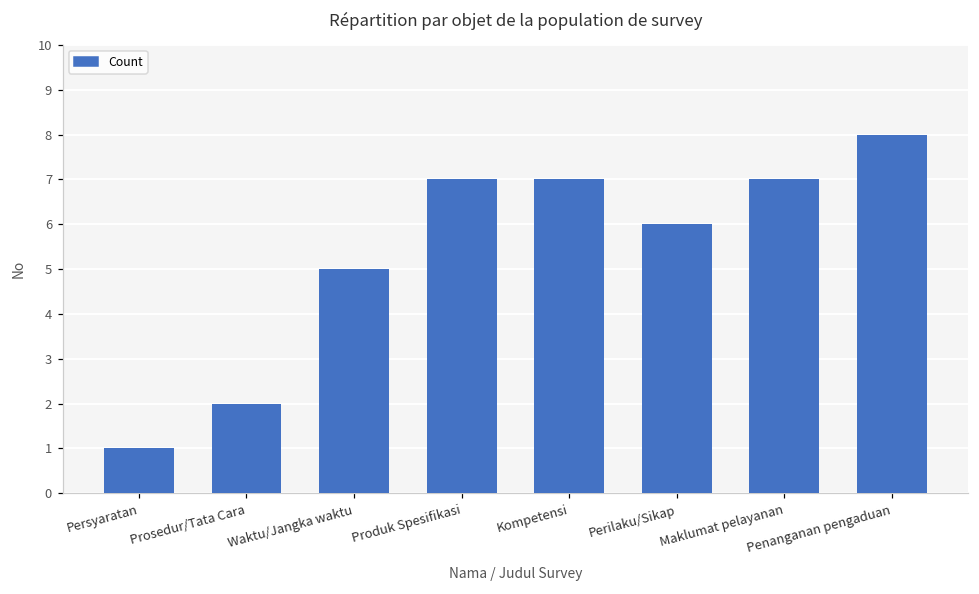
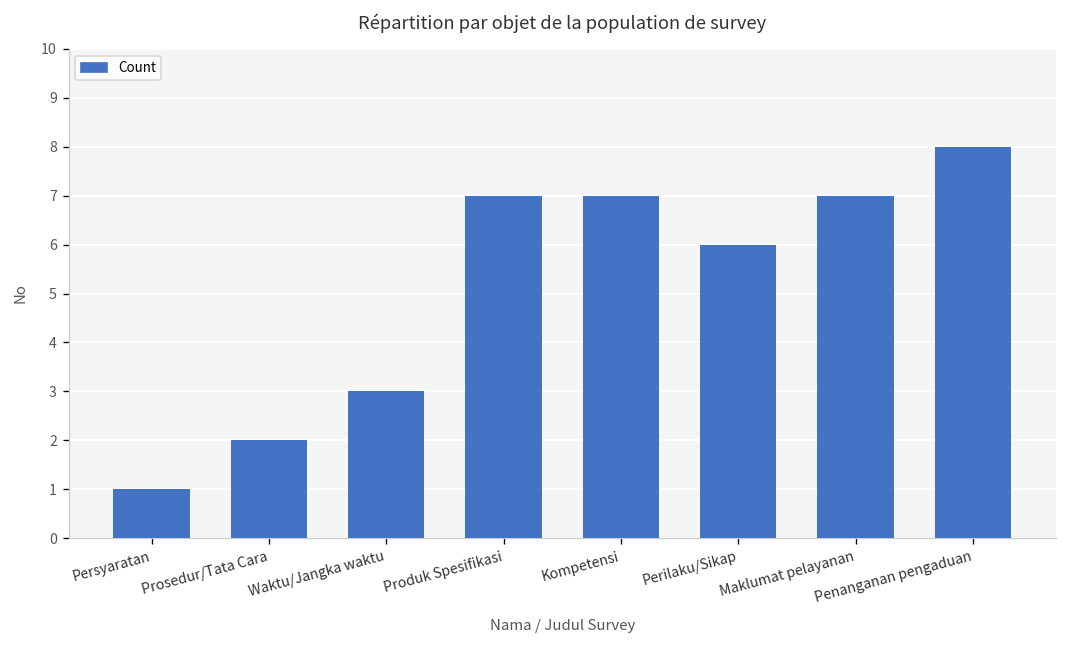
  {
    "Persyaratan": 1,
    "Prosedur/Tata Cara": 2,
-   "Waktu/Jangka waktu": 5,
+   "Waktu/Jangka waktu": 3,
    "Produk Spesifikasi": 7,
    "Kompetensi": 7,
    "Perilaku/Sikap": 6,
    "Maklumat pelayanan": 7,
    "Penanganan pengaduan": 8
  }
